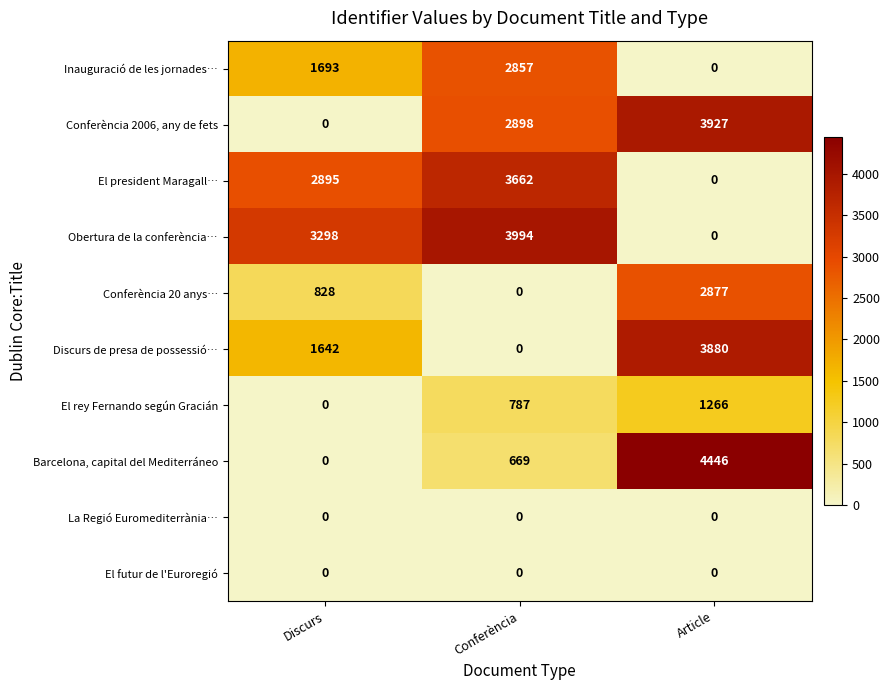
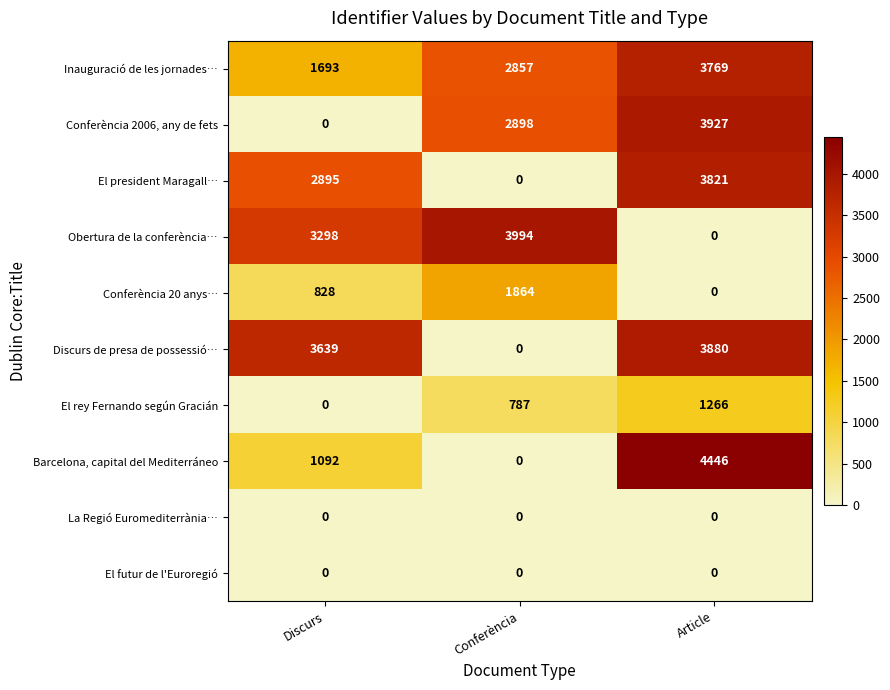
  {
    "Inauguració de les jornades…": {
      "Discurs": 1693,
      "Conferència": 2857,
-     "Article": 0
+     "Article": 3769
    },
    "Conferència 2006, any de fets": {
      "Discurs": 0,
      "Conferència": 2898,
      "Article": 3927
    },
    "El president Maragall…": {
      "Discurs": 2895,
-     "Conferència": 3662,
-     "Article": 0
+     "Conferència": 0,
+     "Article": 3821
    },
    "Obertura de la conferència…": {
      "Discurs": 3298,
      "Conferència": 3994,
      "Article": 0
    },
    "Conferència 20 anys…": {
      "Discurs": 828,
-     "Conferència": 0,
-     "Article": 2877
+     "Conferència": 1864,
+     "Article": 0
    },
    "Discurs de presa de possessió…": {
-     "Discurs": 1642,
+     "Discurs": 3639,
      "Conferència": 0,
      "Article": 3880
    },
    "El rey Fernando según Gracián": {
      "Discurs": 0,
      "Conferència": 787,
      "Article": 1266
    },
    "Barcelona, capital del Mediterráneo": {
-     "Discurs": 0,
-     "Conferència": 669,
+     "Discurs": 1092,
+     "Conferència": 0,
      "Article": 4446
    },
    "La Regió Euromediterrània…": {
      "Discurs": 0,
      "Conferència": 0,
      "Article": 0
    },
    "El futur de l'Euroregió": {
      "Discurs": 0,
      "Conferència": 0,
      "Article": 0
    }
  }
